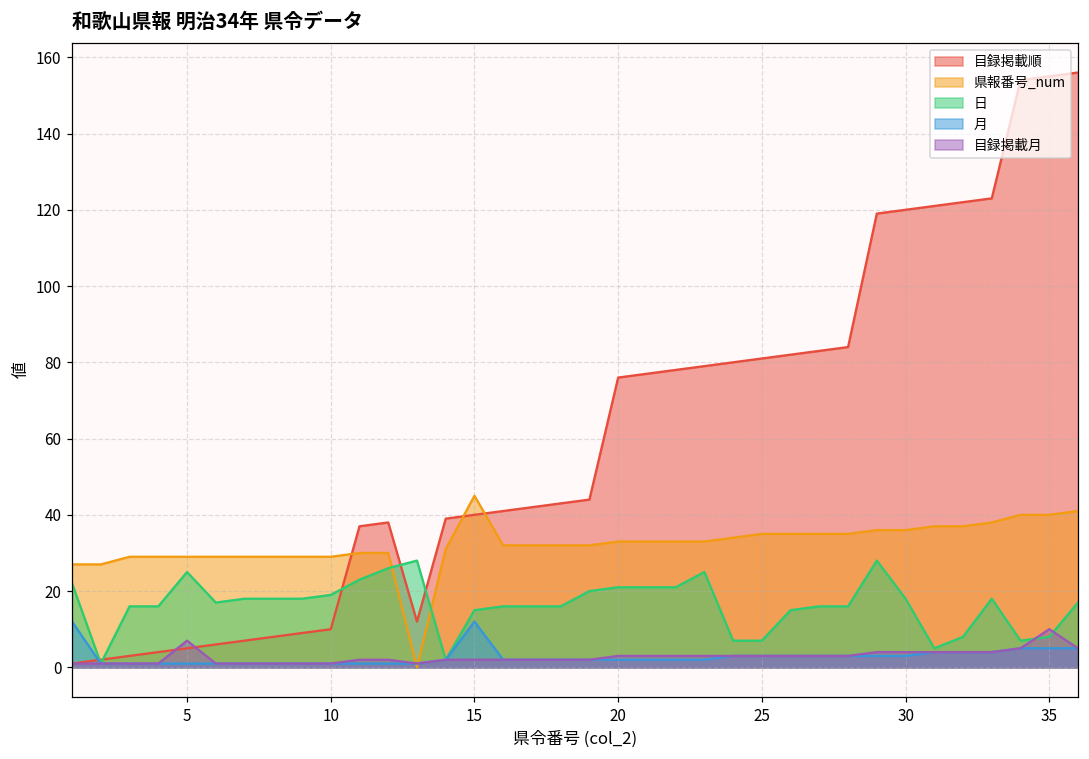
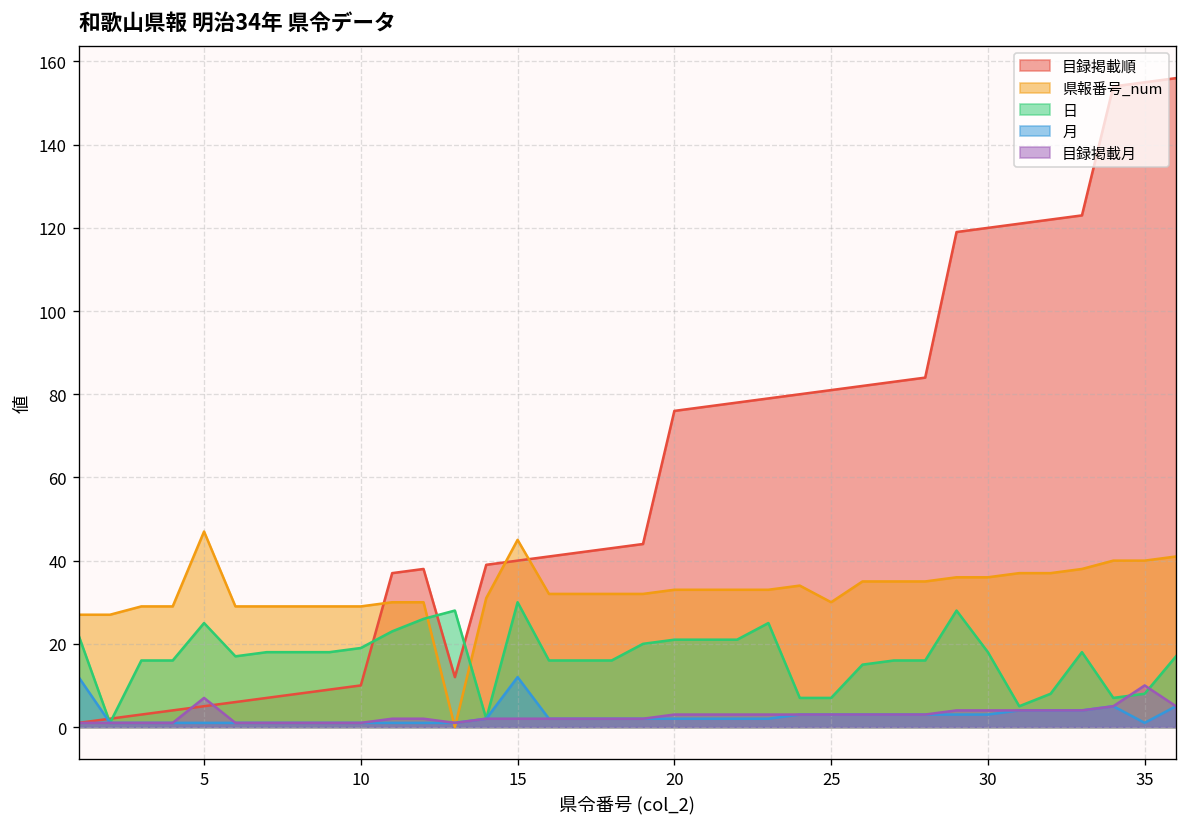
  {
    "目録掲載順": {
      "5": 5,
      "10": 10,
      "15": 40,
      "20": 76,
      "25": 81,
      "30": 120
    },
    "県報番号_num": {
-     "5": 29,
+     "5": 47,
      "10": 29,
      "15": 45,
      "20": 33,
-     "25": 35,
+     "25": 30,
      "30": 36,
      "35": 40
    },
    "日": {
      "5": 25,
      "10": 19,
-     "15": 15,
+     "15": 30,
      "20": 21,
      "25": 7,
      "30": 18,
      "35": 8
    },
    "月": {
      "5": 1,
      "15": 12,
      "20": 2,
      "30": 3,
-     "35": 5
+     "35": 1
    },
    "目録掲載月": {
      "5": 7,
      "15": 2,
      "20": 3,
      "30": 4,
      "35": 10
    }
  }
